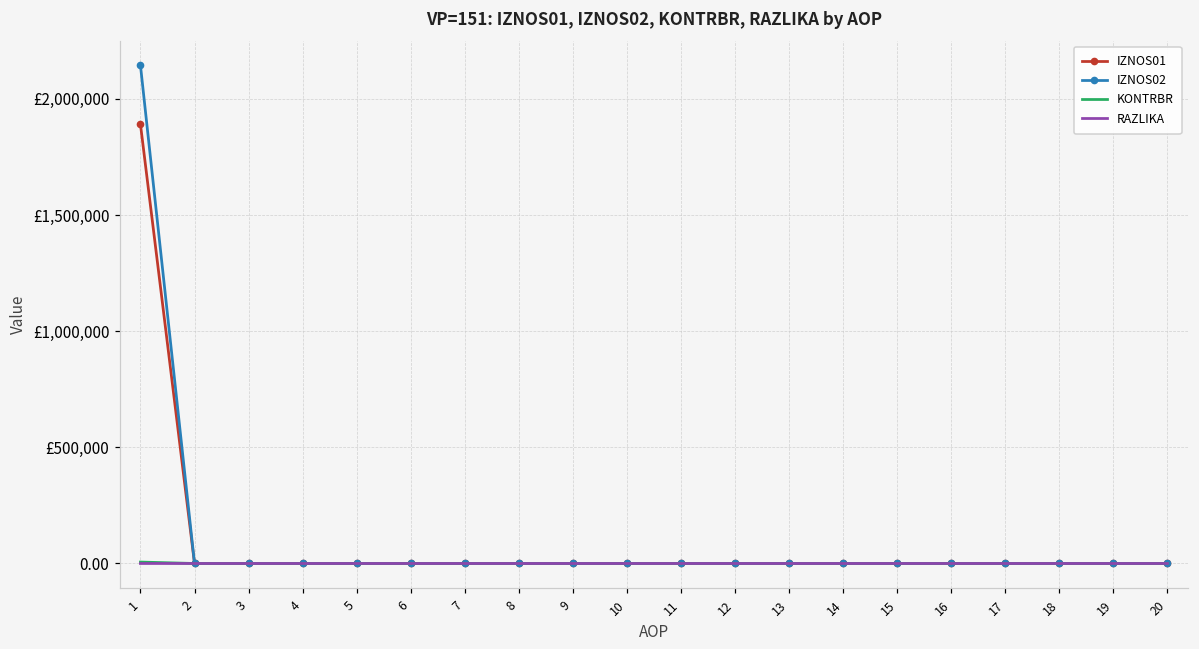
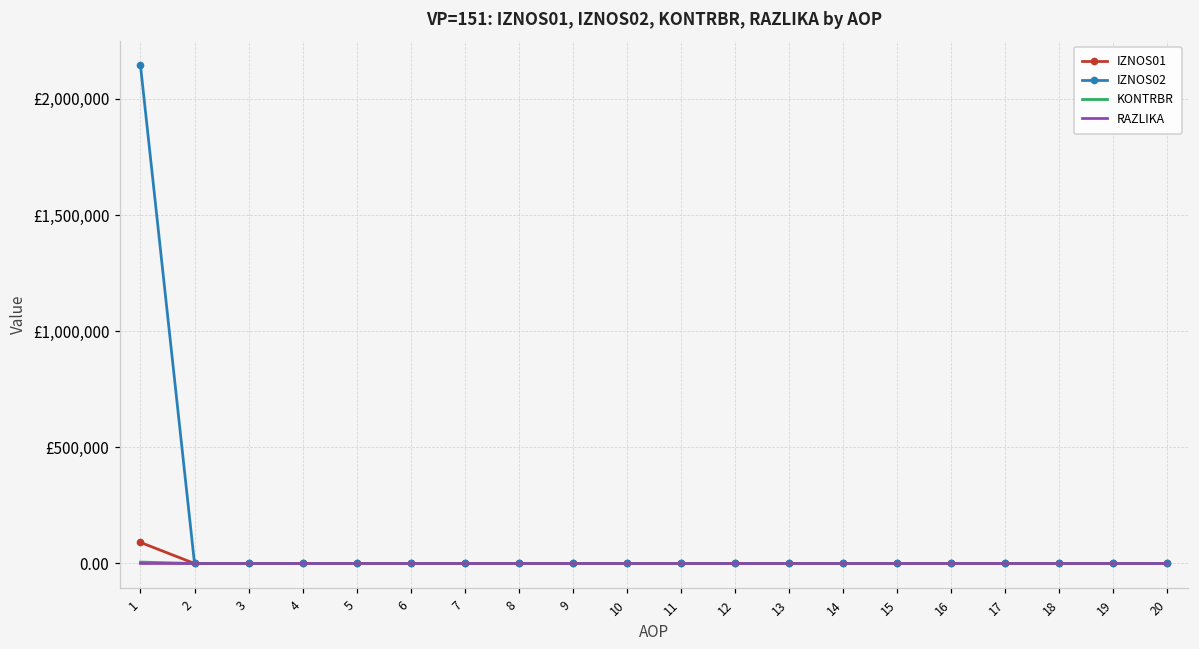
  {
    "IZNOS01": {
-     "1": "£1,890,000"
+     "1": "£90,000"
    },
    "IZNOS02": {
      "1": "£2,140,000"
    }
  }
